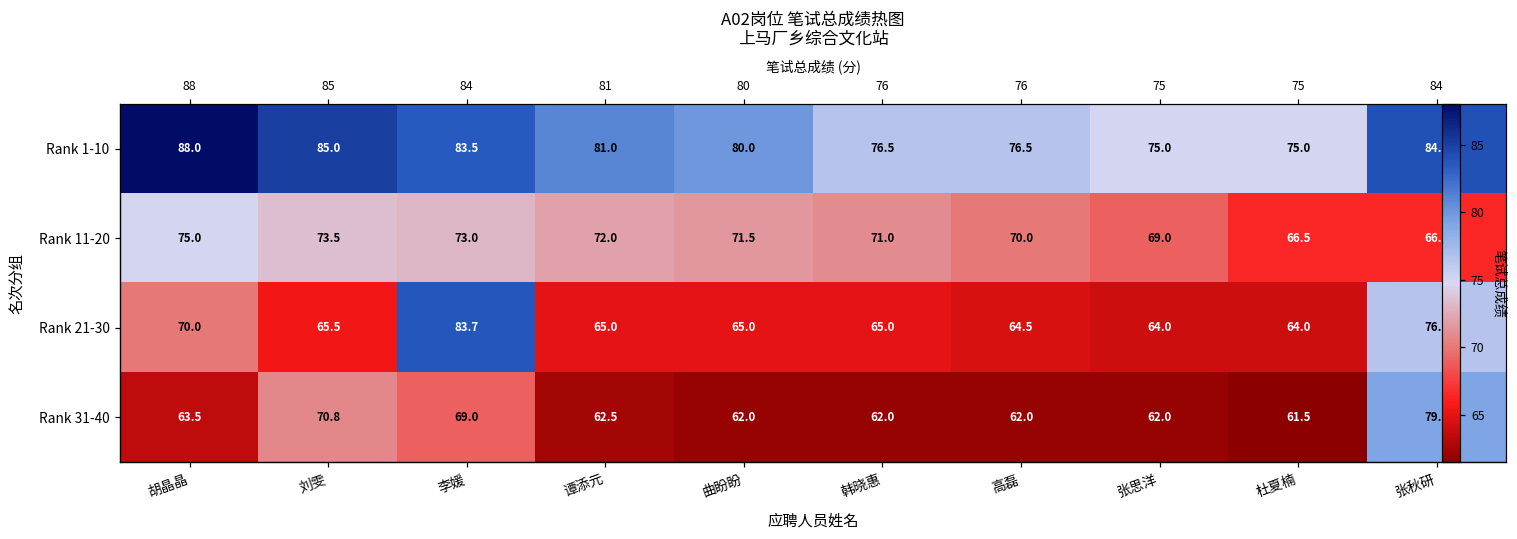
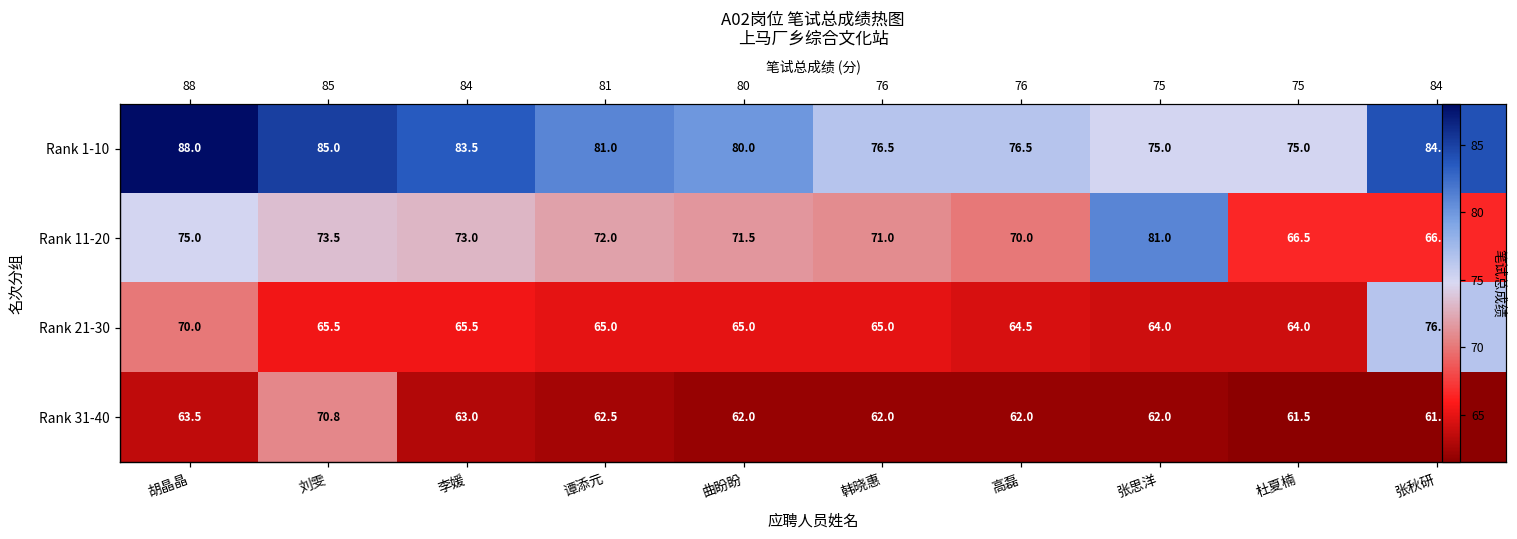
  {
    "Rank 1-10": {
      "胡晶晶": 88.0,
      "刘雯": 85.0,
      "李媛": 83.5,
      "谭添元": 81.0,
      "曲盼盼": 80.0,
      "韩晓惠": 76.5,
      "高磊": 76.5,
      "张思洋": 75.0,
      "杜夏楠": 75.0,
      "张秋研": 84.0
    },
    "Rank 11-20": {
      "胡晶晶": 75.0,
      "刘雯": 73.5,
      "李媛": 73.0,
      "谭添元": 72.0,
      "曲盼盼": 71.5,
      "韩晓惠": 71.0,
      "高磊": 70.0,
-     "张思洋": 69.0,
+     "张思洋": 81.0,
      "杜夏楠": 66.5,
      "张秋研": 66.5
    },
    "Rank 21-30": {
      "胡晶晶": 70.0,
      "刘雯": 65.5,
-     "李媛": 83.7,
+     "李媛": 65.5,
      "谭添元": 65.0,
      "曲盼盼": 65.0,
      "韩晓惠": 65.0,
      "高磊": 64.5,
      "张思洋": 64.0,
      "杜夏楠": 64.0,
      "张秋研": 76.5
    },
    "Rank 31-40": {
      "胡晶晶": 63.5,
      "刘雯": 70.8,
-     "李媛": 69.0,
+     "李媛": 63.0,
      "谭添元": 62.5,
      "曲盼盼": 62.0,
      "韩晓惠": 62.0,
      "高磊": 62.0,
      "张思洋": 62.0,
      "杜夏楠": 61.5,
-     "张秋研": 79.1
+     "张秋研": 61.5
    }
  }
